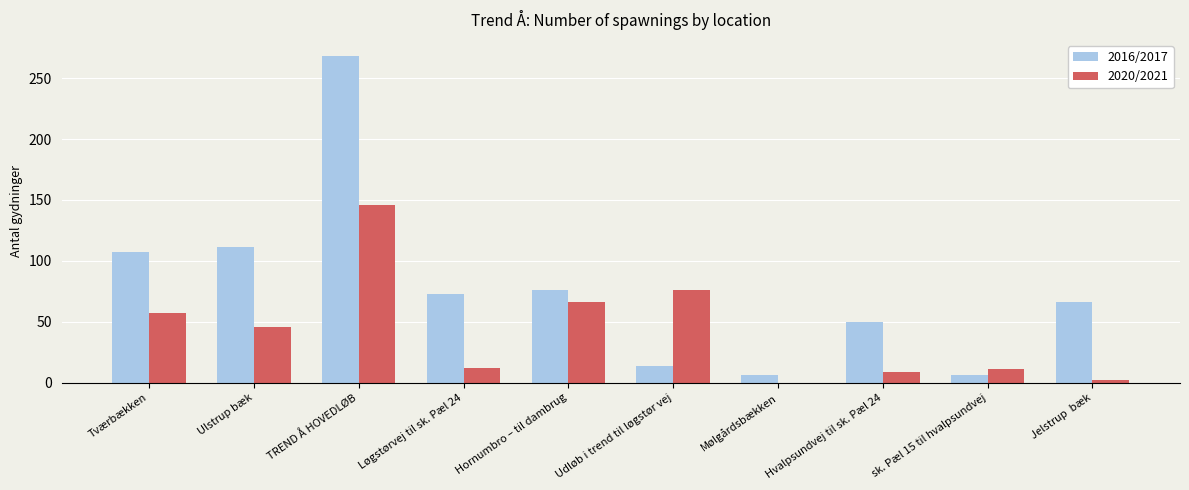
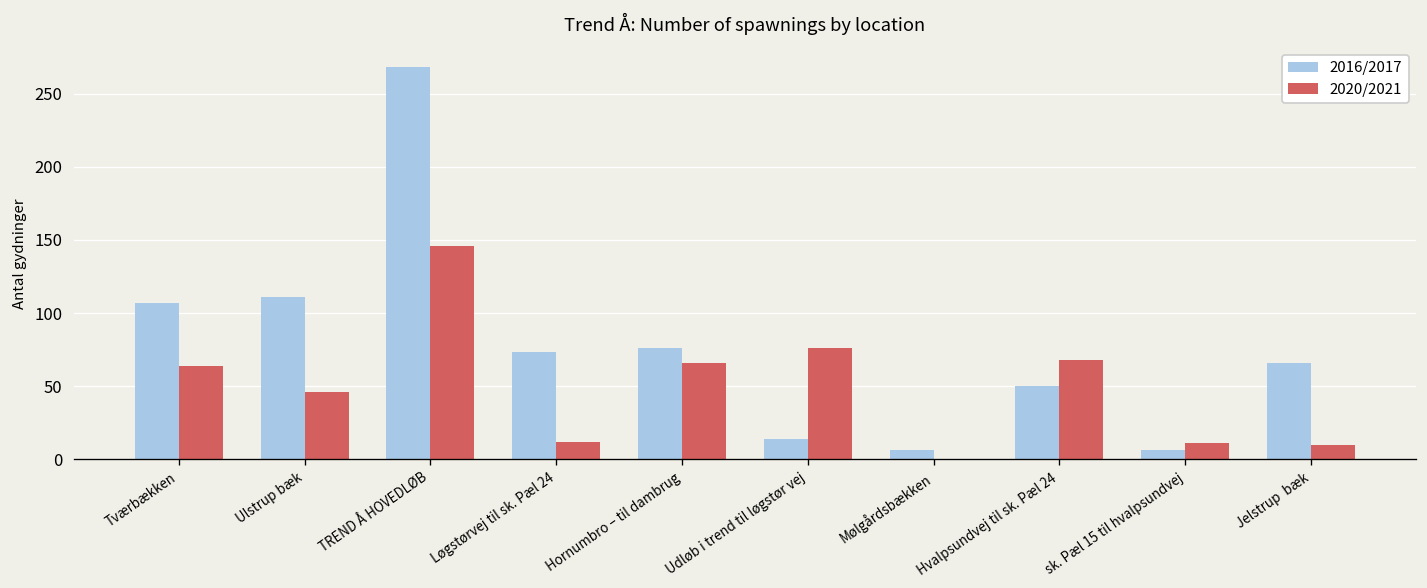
  {
    "2016/2017": {
      "Tværbækken": 107,
      "Ulstrup bæk": 111,
      "TREND Å HOVEDLØB": 268,
      "Løgstørvej til sk. Pæl 24": 73,
      "Hornumbro – til dambrug": 76,
      "Udløb i trend til løgstør vej": 14,
      "Mølgårdsbækken": 6,
      "Hvalpsundvej til sk. Pæl 24": 50,
      "sk. Pæl 15 til hvalpsundvej": 6,
      "Jelstrup bæk": 66
    },
    "2020/2021": {
-     "Tværbækken": 57,
+     "Tværbækken": 64,
      "Ulstrup bæk": 46,
      "TREND Å HOVEDLØB": 146,
      "Løgstørvej til sk. Pæl 24": 12,
      "Hornumbro – til dambrug": 66,
      "Udløb i trend til løgstør vej": 76,
      "Mølgårdsbækken": 0,
-     "Hvalpsundvej til sk. Pæl 24": 9,
+     "Hvalpsundvej til sk. Pæl 24": 68,
      "sk. Pæl 15 til hvalpsundvej": 11,
-     "Jelstrup bæk": 2
+     "Jelstrup bæk": 10
    }
  }
